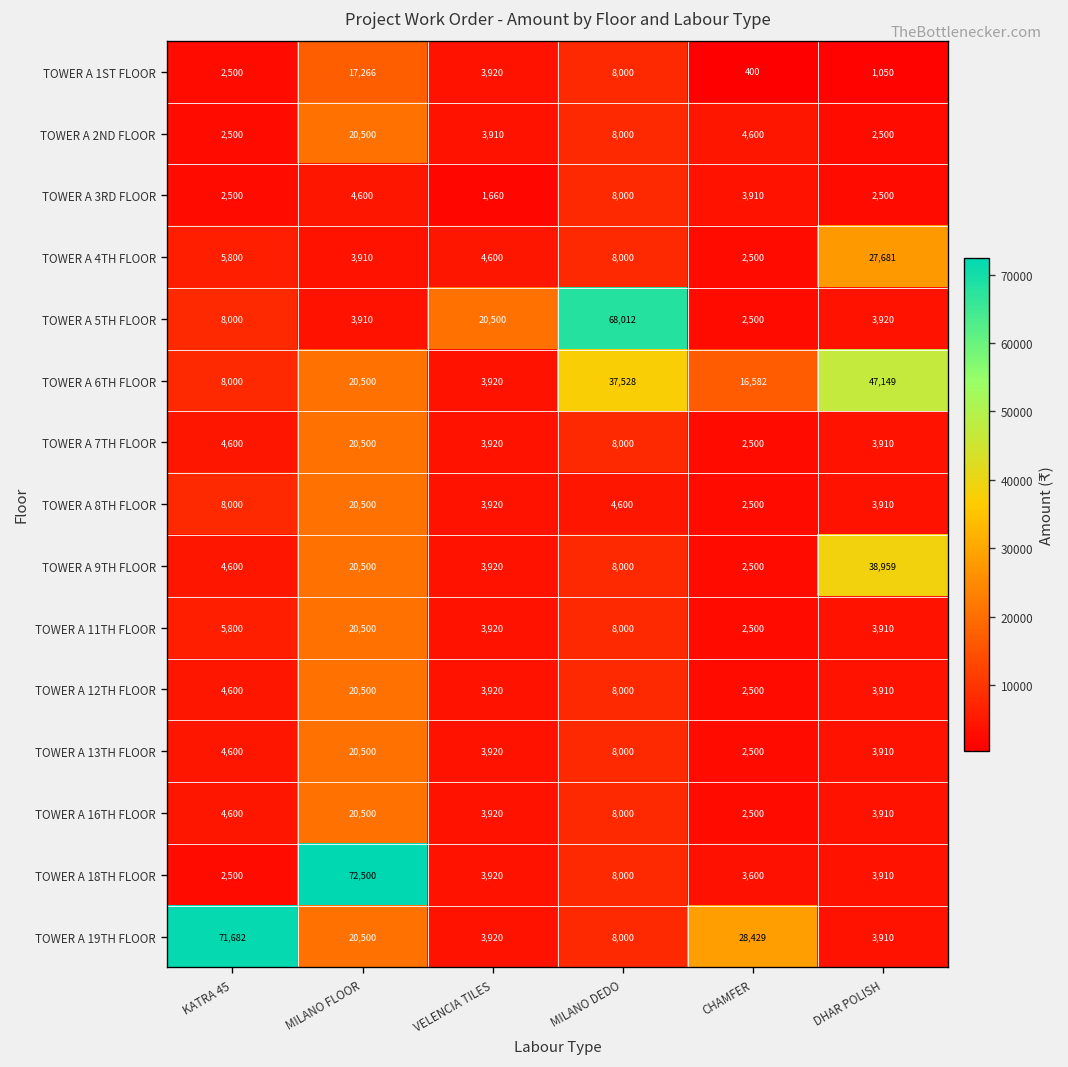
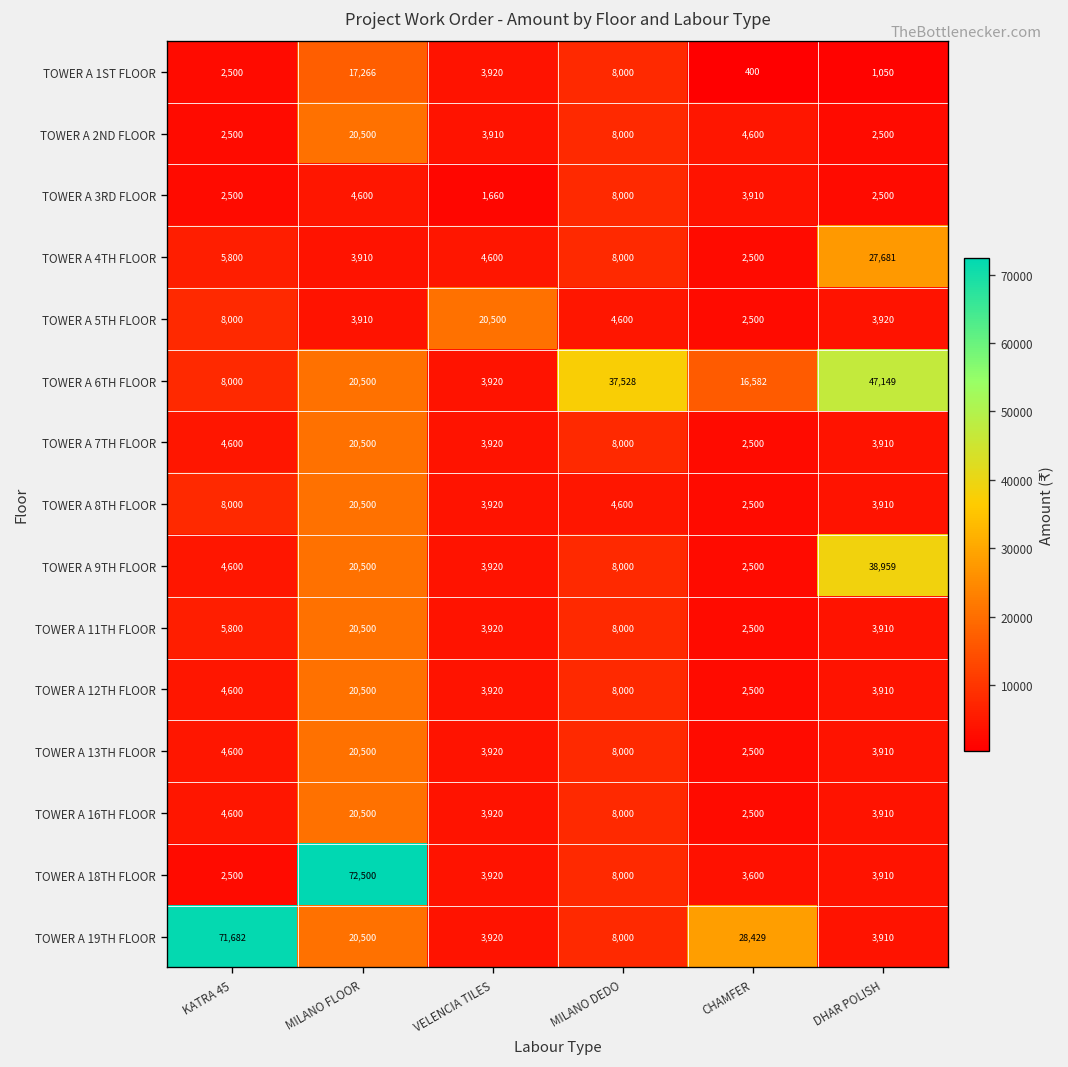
  {
    "TOWER A 1ST FLOOR": {
      "KATRA 45": "2,500",
      "MILANO FLOOR": "17,266",
      "VELENCIA TILES": "3,920",
      "MILANO DEDO": "8,000",
      "CHAMFER": "400",
      "DHAR POLISH": "1,050"
    },
    "TOWER A 2ND FLOOR": {
      "KATRA 45": "2,500",
      "MILANO FLOOR": "20,500",
      "VELENCIA TILES": "3,910",
      "MILANO DEDO": "8,000",
      "CHAMFER": "4,600",
      "DHAR POLISH": "2,500"
    },
    "TOWER A 3RD FLOOR": {
      "KATRA 45": "2,500",
      "MILANO FLOOR": "4,600",
      "VELENCIA TILES": "1,660",
      "MILANO DEDO": "8,000",
      "CHAMFER": "3,910",
      "DHAR POLISH": "2,500"
    },
    "TOWER A 4TH FLOOR": {
      "KATRA 45": "5,800",
      "MILANO FLOOR": "3,910",
      "VELENCIA TILES": "4,600",
      "MILANO DEDO": "8,000",
      "CHAMFER": "2,500",
      "DHAR POLISH": "27,681"
    },
    "TOWER A 5TH FLOOR": {
      "KATRA 45": "8,000",
      "MILANO FLOOR": "3,910",
      "VELENCIA TILES": "20,500",
-     "MILANO DEDO": "68,012",
+     "MILANO DEDO": "4,600",
      "CHAMFER": "2,500",
      "DHAR POLISH": "3,920"
    },
    "TOWER A 6TH FLOOR": {
      "KATRA 45": "8,000",
      "MILANO FLOOR": "20,500",
      "VELENCIA TILES": "3,920",
      "MILANO DEDO": "37,528",
      "CHAMFER": "16,582",
      "DHAR POLISH": "47,149"
    },
    "TOWER A 7TH FLOOR": {
      "KATRA 45": "4,600",
      "MILANO FLOOR": "20,500",
      "VELENCIA TILES": "3,920",
      "MILANO DEDO": "8,000",
      "CHAMFER": "2,500",
      "DHAR POLISH": "3,910"
    },
    "TOWER A 8TH FLOOR": {
      "KATRA 45": "8,000",
      "MILANO FLOOR": "20,500",
      "VELENCIA TILES": "3,920",
      "MILANO DEDO": "4,600",
      "CHAMFER": "2,500",
      "DHAR POLISH": "3,910"
    },
    "TOWER A 9TH FLOOR": {
      "KATRA 45": "4,600",
      "MILANO FLOOR": "20,500",
      "VELENCIA TILES": "3,920",
      "MILANO DEDO": "8,000",
      "CHAMFER": "2,500",
      "DHAR POLISH": "38,959"
    },
    "TOWER A 11TH FLOOR": {
      "KATRA 45": "5,800",
      "MILANO FLOOR": "20,500",
      "VELENCIA TILES": "3,920",
      "MILANO DEDO": "8,000",
      "CHAMFER": "2,500",
      "DHAR POLISH": "3,910"
    },
    "TOWER A 12TH FLOOR": {
      "KATRA 45": "4,600",
      "MILANO FLOOR": "20,500",
      "VELENCIA TILES": "3,920",
      "MILANO DEDO": "8,000",
      "CHAMFER": "2,500",
      "DHAR POLISH": "3,910"
    },
    "TOWER A 13TH FLOOR": {
      "KATRA 45": "4,600",
      "MILANO FLOOR": "20,500",
      "VELENCIA TILES": "3,920",
      "MILANO DEDO": "8,000",
      "CHAMFER": "2,500",
      "DHAR POLISH": "3,910"
    },
    "TOWER A 16TH FLOOR": {
      "KATRA 45": "4,600",
      "MILANO FLOOR": "20,500",
      "VELENCIA TILES": "3,920",
      "MILANO DEDO": "8,000",
      "CHAMFER": "2,500",
      "DHAR POLISH": "3,910"
    },
    "TOWER A 18TH FLOOR": {
      "KATRA 45": "2,500",
      "MILANO FLOOR": "72,500",
      "VELENCIA TILES": "3,920",
      "MILANO DEDO": "8,000",
      "CHAMFER": "3,600",
      "DHAR POLISH": "3,910"
    },
    "TOWER A 19TH FLOOR": {
      "KATRA 45": "71,682",
      "MILANO FLOOR": "20,500",
      "VELENCIA TILES": "3,920",
      "MILANO DEDO": "8,000",
      "CHAMFER": "28,429",
      "DHAR POLISH": "3,910"
    }
  }
